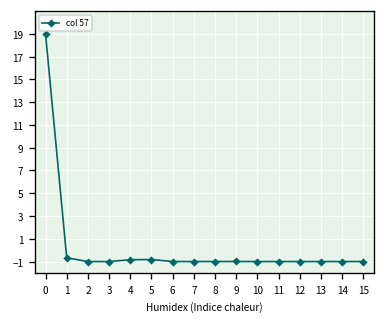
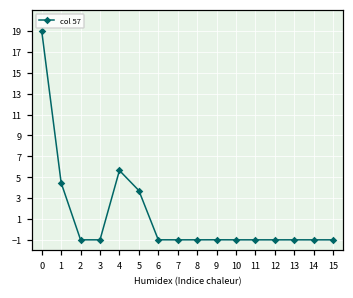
  {
    "0": 19,
-   "1": -1,
+   "1": 4,
    "2": -1,
    "3": -1,
-   "4": -1,
-   "5": -1,
+   "4": 6,
+   "5": 4,
    "6": -1,
    "7": -1,
    "8": -1,
    "9": -1,
    "10": -1,
    "11": -1,
    "12": -1,
    "13": -1,
    "14": -1,
    "15": -1
  }
